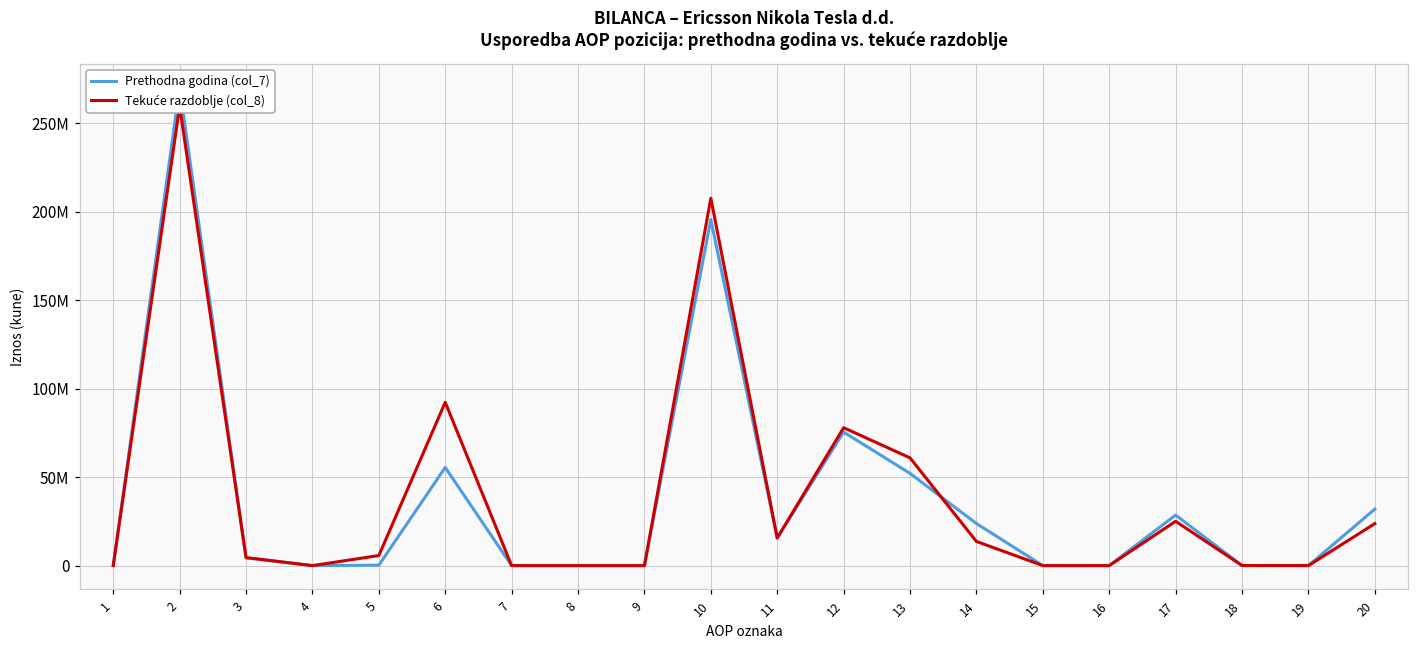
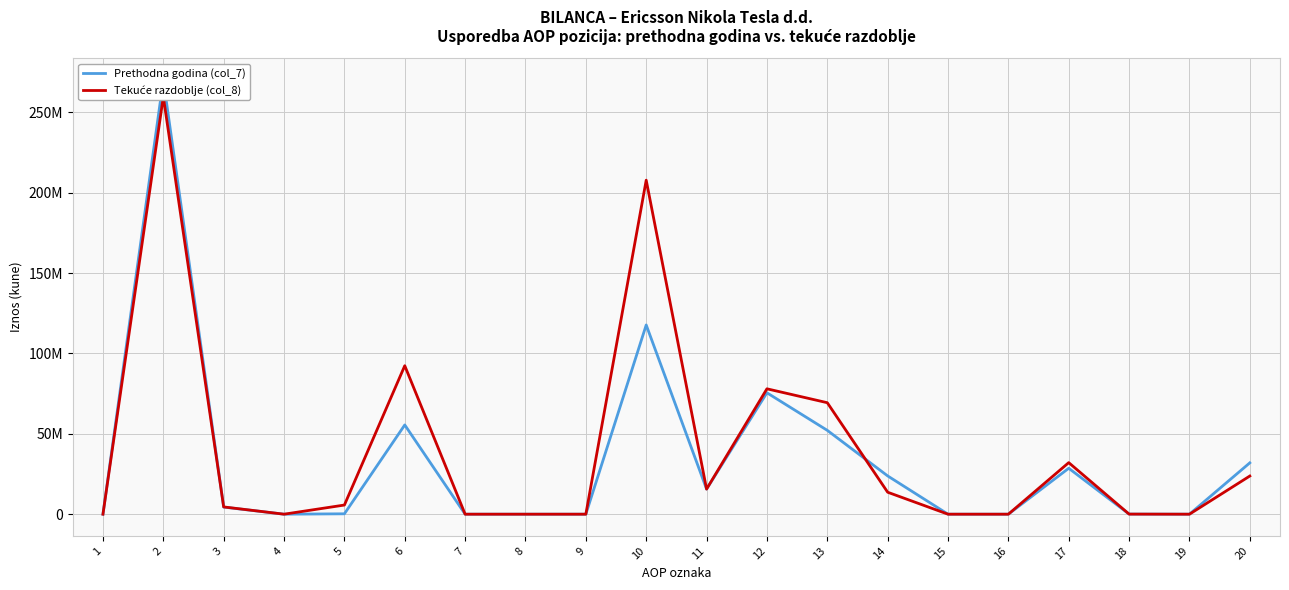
  {
    "Prethodna godina (col_7)": {
      "5": 0,
      "6": 56000000,
-     "10": 196000000,
+     "10": 118000000,
      "12": 76000000,
      "13": 52000000,
      "14": 24000000,
      "17": 29000000,
      "20": 32000000
    },
    "Tekuće razdoblje (col_8)": {
      "5": 6000000,
      "6": 92000000,
      "10": 208000000,
      "12": 78000000,
-     "13": 61000000,
+     "13": 69000000,
      "14": 14000000,
-     "17": 25000000,
+     "17": 32000000,
      "20": 24000000
    }
  }
